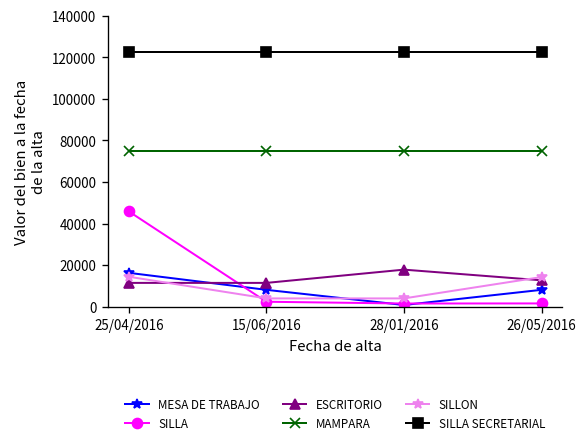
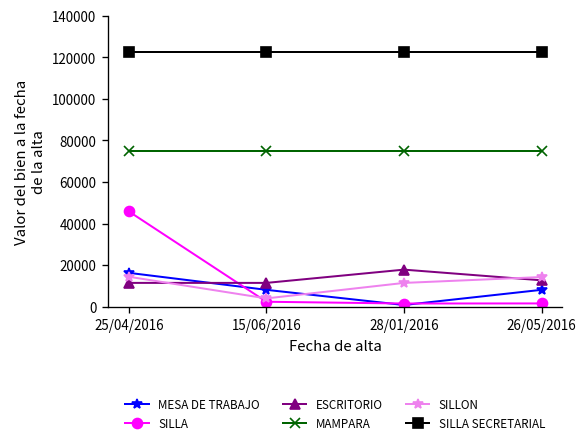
  {
    "MESA DE TRABAJO": {
      "25/04/2016": 16000,
      "15/06/2016": 8000,
      "26/05/2016": 8000
    },
    "SILLA": {
      "25/04/2016": 46000,
      "15/06/2016": 2000,
      "26/05/2016": 2000
    },
    "ESCRITORIO": {
      "25/04/2016": 11000,
      "15/06/2016": 11000,
      "28/01/2016": 18000,
      "26/05/2016": 13000
    },
    "MAMPARA": {
      "25/04/2016": 75000,
      "15/06/2016": 75000,
      "28/01/2016": 75000,
      "26/05/2016": 75000
    },
    "SILLON": {
      "25/04/2016": 14000,
      "15/06/2016": 4000,
-     "28/01/2016": 4000,
+     "28/01/2016": 11000,
      "26/05/2016": 14000
    },
    "SILLA SECRETARIAL": {
      "25/04/2016": 122000,
      "15/06/2016": 122000,
      "28/01/2016": 122000,
      "26/05/2016": 122000
    }
  }
